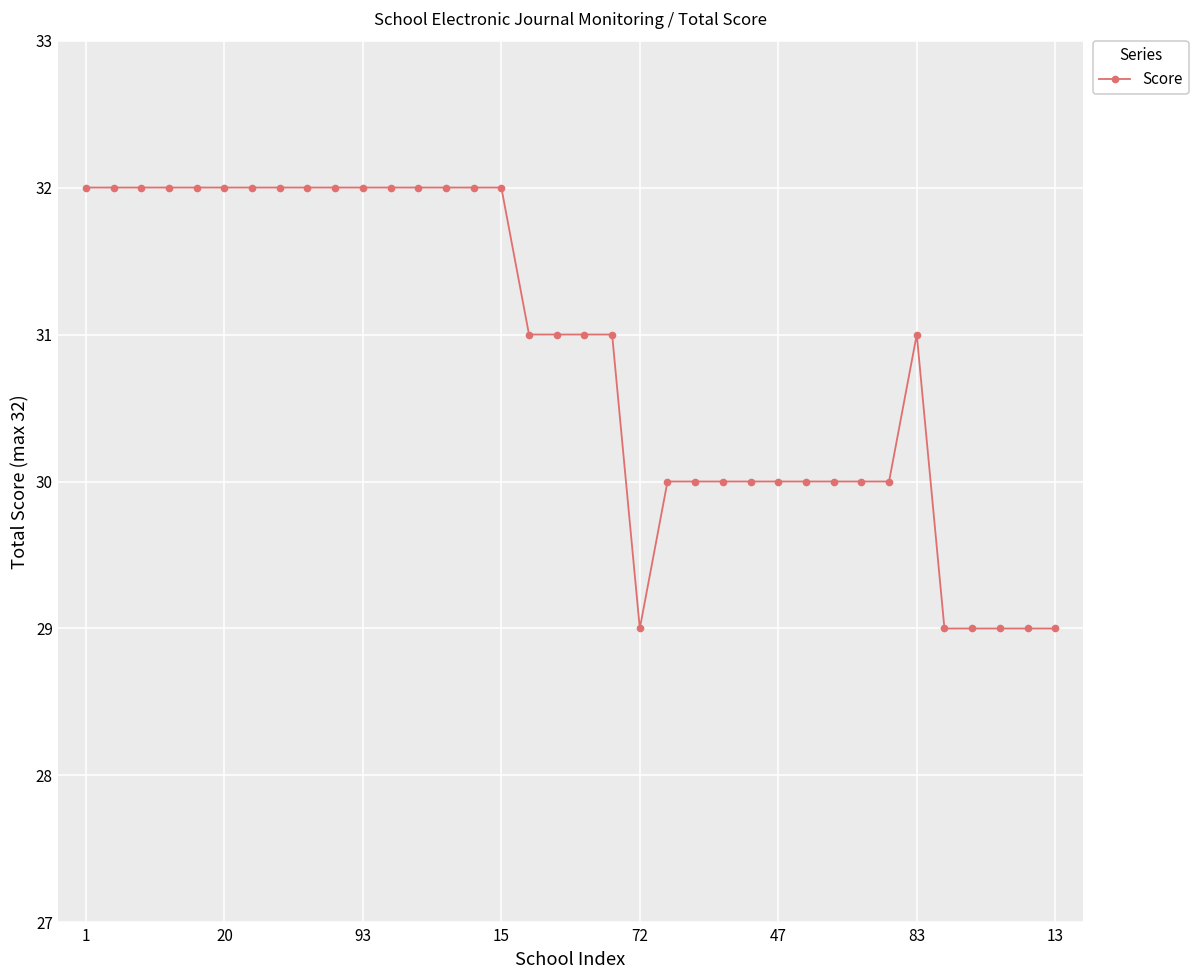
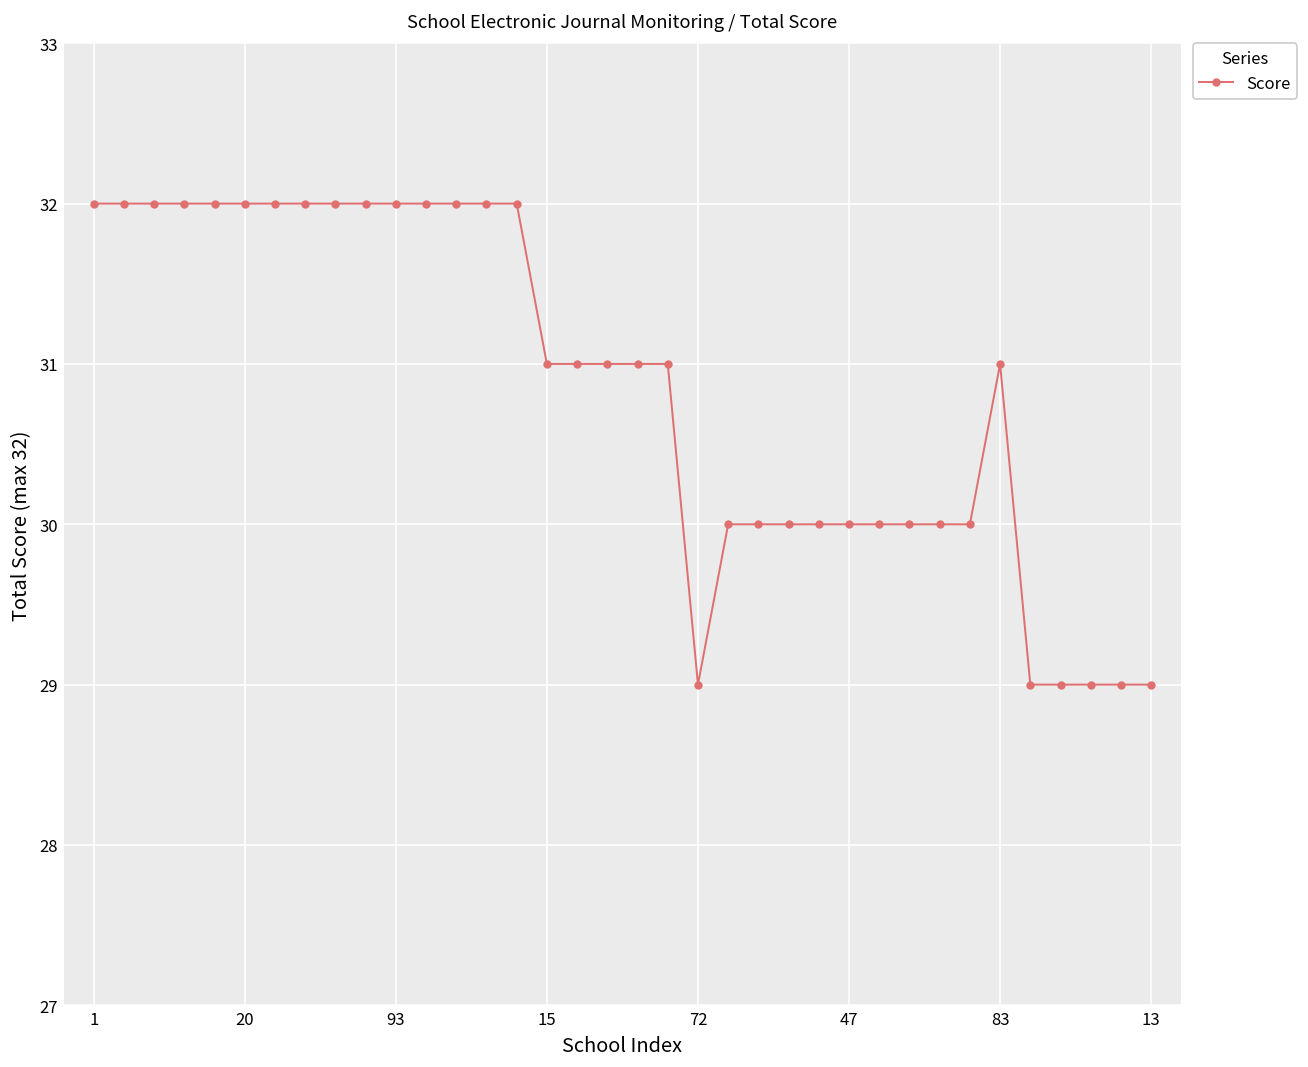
  {
    "1": 32,
    "20": 32,
    "93": 32,
-   "15": 32,
+   "15": 31,
    "72": 29,
    "47": 30,
    "83": 31,
    "13": 29
  }
